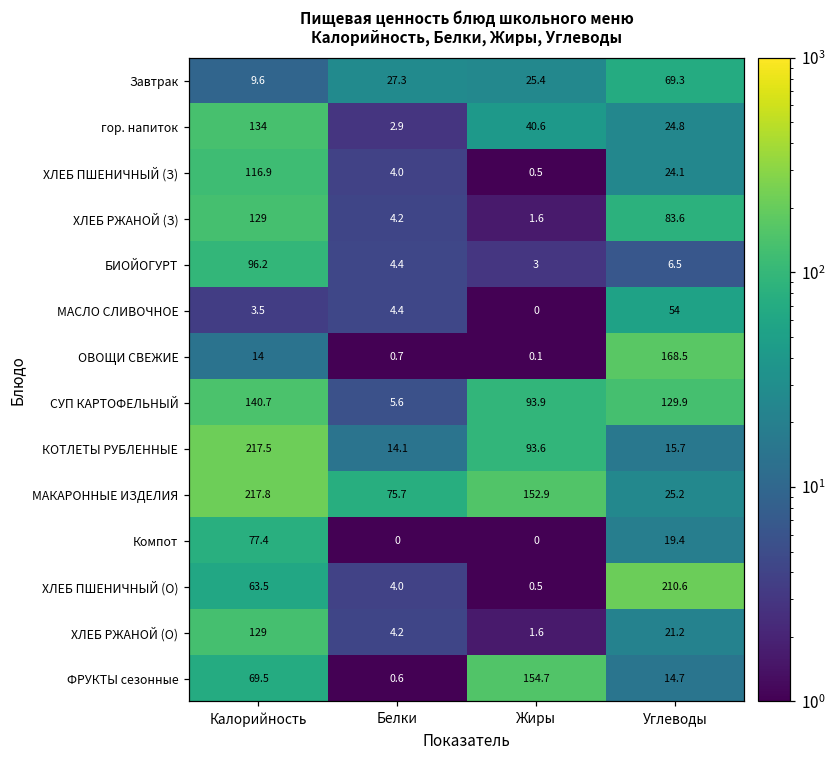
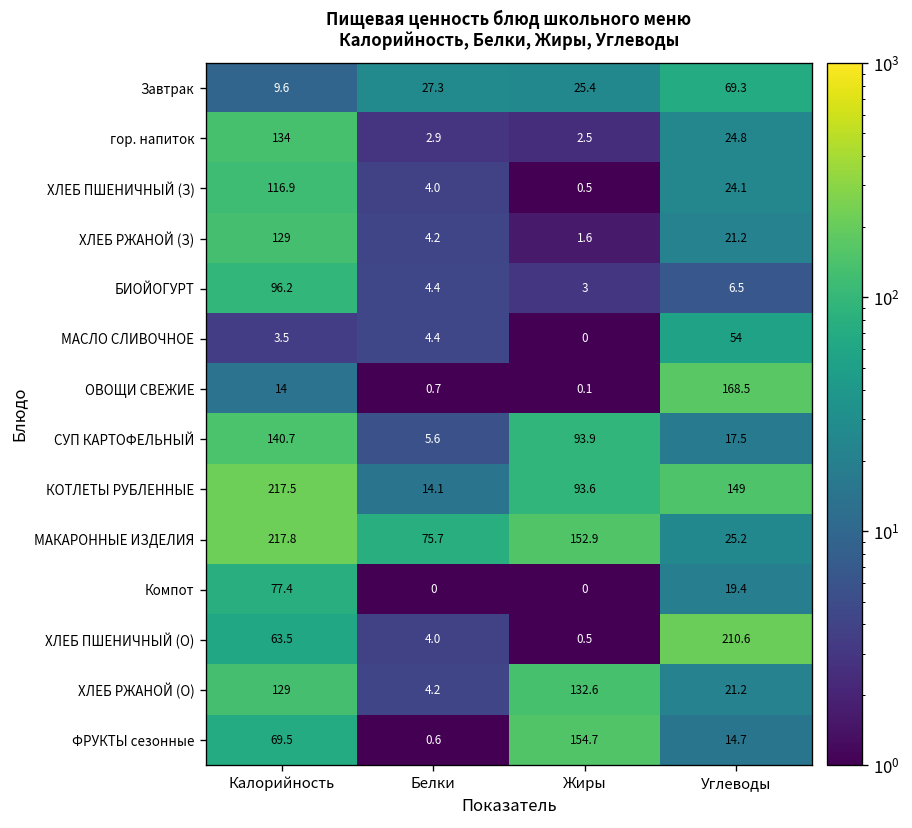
  {
    "Завтрак": {
      "Калорийность": 9.6,
      "Белки": 27.3,
      "Жиры": 25.4,
      "Углеводы": 69.3
    },
    "гор. напиток": {
      "Калорийность": 134,
      "Белки": 2.9,
-     "Жиры": 40.6,
+     "Жиры": 2.5,
      "Углеводы": 24.8
    },
    "ХЛЕБ ПШЕНИЧНЫЙ (З)": {
      "Калорийность": 116.9,
      "Белки": 4.0,
      "Жиры": 0.5,
      "Углеводы": 24.1
    },
    "ХЛЕБ РЖАНОЙ (З)": {
      "Калорийность": 129,
      "Белки": 4.2,
      "Жиры": 1.6,
-     "Углеводы": 83.6
+     "Углеводы": 21.2
    },
    "БИОЙОГУРТ": {
      "Калорийность": 96.2,
      "Белки": 4.4,
      "Жиры": 3,
      "Углеводы": 6.5
    },
    "МАСЛО СЛИВОЧНОЕ": {
      "Калорийность": 3.5,
      "Белки": 4.4,
      "Жиры": 0,
      "Углеводы": 54
    },
    "ОВОЩИ СВЕЖИЕ": {
      "Калорийность": 14,
      "Белки": 0.7,
      "Жиры": 0.1,
      "Углеводы": 168.5
    },
    "СУП КАРТОФЕЛЬНЫЙ": {
      "Калорийность": 140.7,
      "Белки": 5.6,
      "Жиры": 93.9,
-     "Углеводы": 129.9
+     "Углеводы": 17.5
    },
    "КОТЛЕТЫ РУБЛЕННЫЕ": {
      "Калорийность": 217.5,
      "Белки": 14.1,
      "Жиры": 93.6,
-     "Углеводы": 15.7
+     "Углеводы": 149
    },
    "МАКАРОННЫЕ ИЗДЕЛИЯ": {
      "Калорийность": 217.8,
      "Белки": 75.7,
      "Жиры": 152.9,
      "Углеводы": 25.2
    },
    "Компот": {
      "Калорийность": 77.4,
      "Белки": 0,
      "Жиры": 0,
      "Углеводы": 19.4
    },
    "ХЛЕБ ПШЕНИЧНЫЙ (О)": {
      "Калорийность": 63.5,
      "Белки": 4.0,
      "Жиры": 0.5,
      "Углеводы": 210.6
    },
    "ХЛЕБ РЖАНОЙ (О)": {
      "Калорийность": 129,
      "Белки": 4.2,
-     "Жиры": 1.6,
+     "Жиры": 132.6,
      "Углеводы": 21.2
    },
    "ФРУКТЫ сезонные": {
      "Калорийность": 69.5,
      "Белки": 0.6,
      "Жиры": 154.7,
      "Углеводы": 14.7
    }
  }
